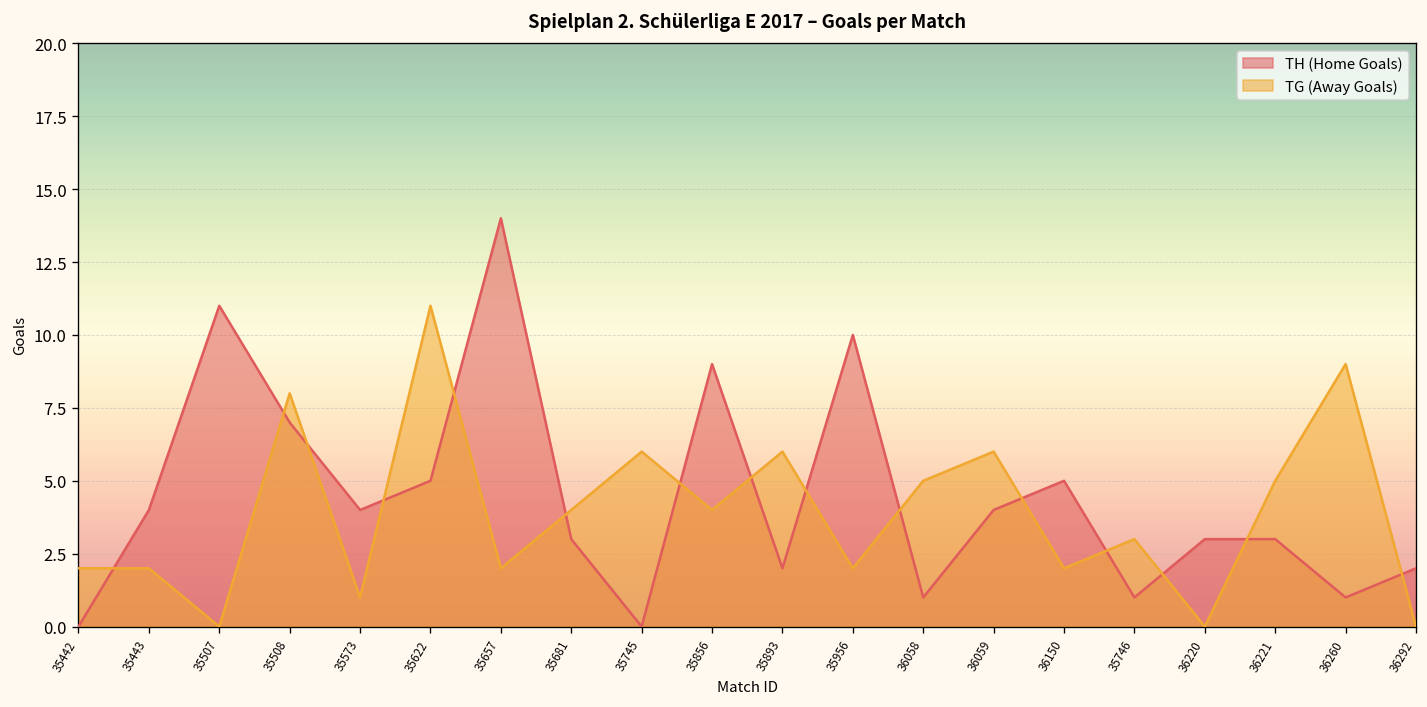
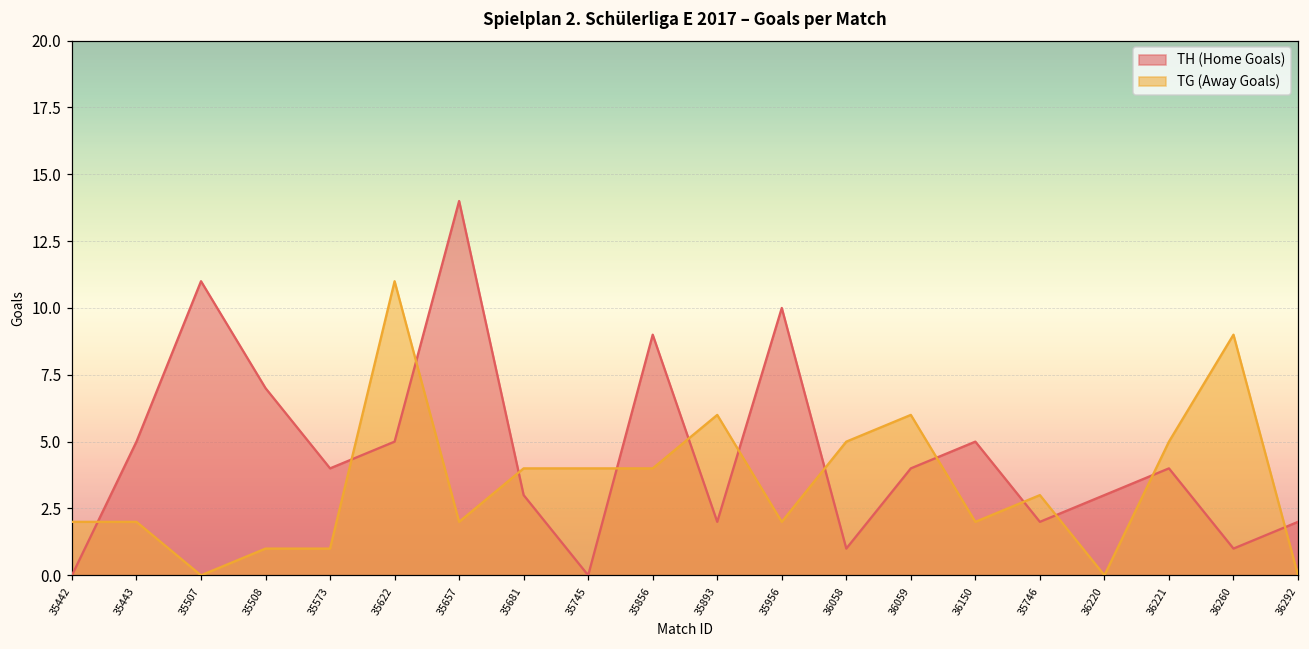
  {
    "TH (Home Goals)": {
      "35442": 0,
-     "35443": 4,
+     "35443": 5,
      "35507": 11,
      "35508": 7,
      "35573": 4,
      "35622": 5,
      "35657": 14,
      "35681": 3,
      "35745": 0,
      "35856": 9,
      "35893": 2,
      "35956": 10,
      "36058": 1,
      "36059": 4,
      "36150": 5,
-     "35746": 1,
+     "35746": 2,
      "36220": 3,
-     "36221": 3,
+     "36221": 4,
      "36260": 1,
      "36292": 2
    },
    "TG (Away Goals)": {
      "35442": 2,
      "35443": 2,
      "35507": 0,
-     "35508": 8,
+     "35508": 1,
      "35573": 1,
      "35622": 11,
      "35657": 2,
      "35681": 4,
-     "35745": 6,
+     "35745": 4,
      "35856": 4,
      "35893": 6,
      "35956": 2,
      "36058": 5,
      "36059": 6,
      "36150": 2,
      "35746": 3,
      "36220": 0,
      "36221": 5,
      "36260": 9,
      "36292": 0
    }
  }
